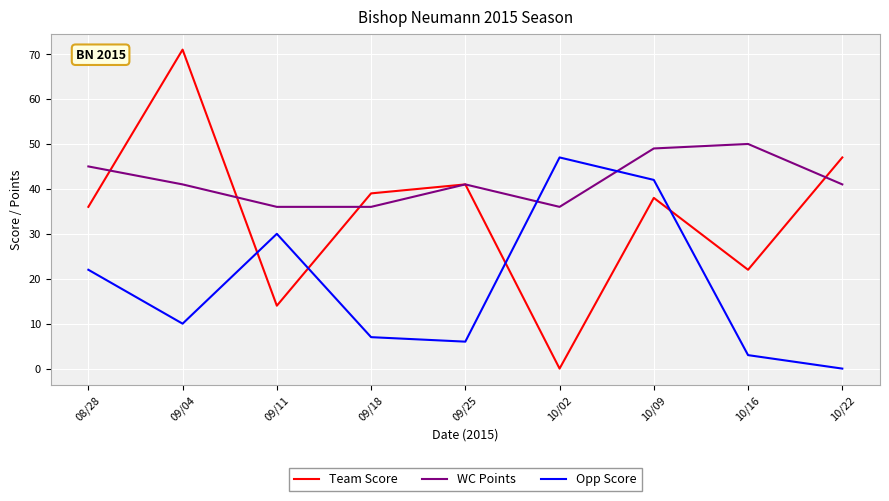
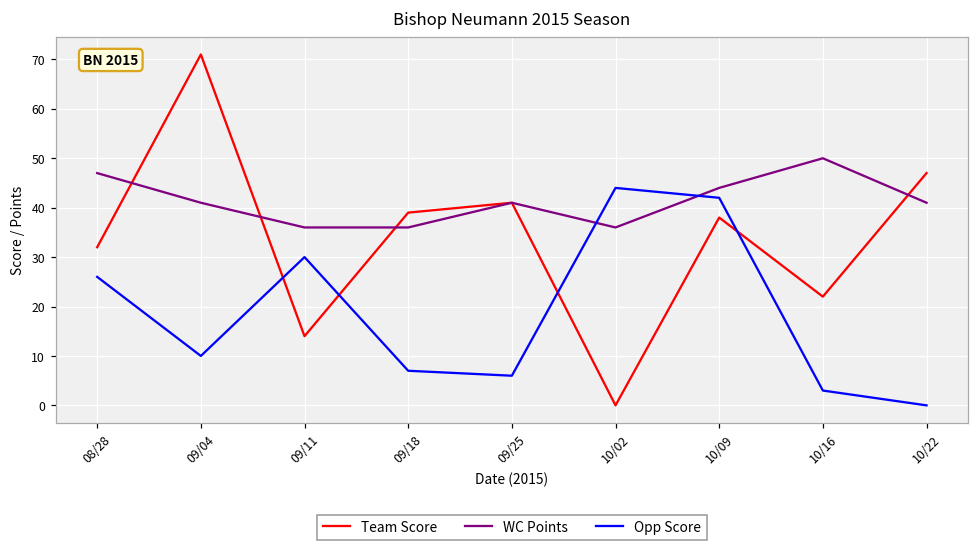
  {
    "Team Score": {
-     "08/28": 36,
+     "08/28": 32,
      "09/04": 71,
      "09/11": 14,
      "09/18": 39,
      "10/02": 0,
      "10/09": 38,
      "10/16": 22,
      "10/22": 47
    },
    "WC Points": {
-     "08/28": 45,
+     "08/28": 47,
      "09/04": 41,
      "09/11": 36,
      "09/18": 36,
      "10/02": 36,
-     "10/09": 49,
+     "10/09": 44,
      "10/16": 50,
      "10/22": 41
    },
    "Opp Score": {
-     "08/28": 22,
+     "08/28": 26,
      "09/04": 10,
      "09/11": 30,
      "09/18": 7,
      "09/25": 6,
-     "10/02": 47,
+     "10/02": 44,
      "10/09": 42,
      "10/16": 3,
      "10/22": 0
    }
  }
